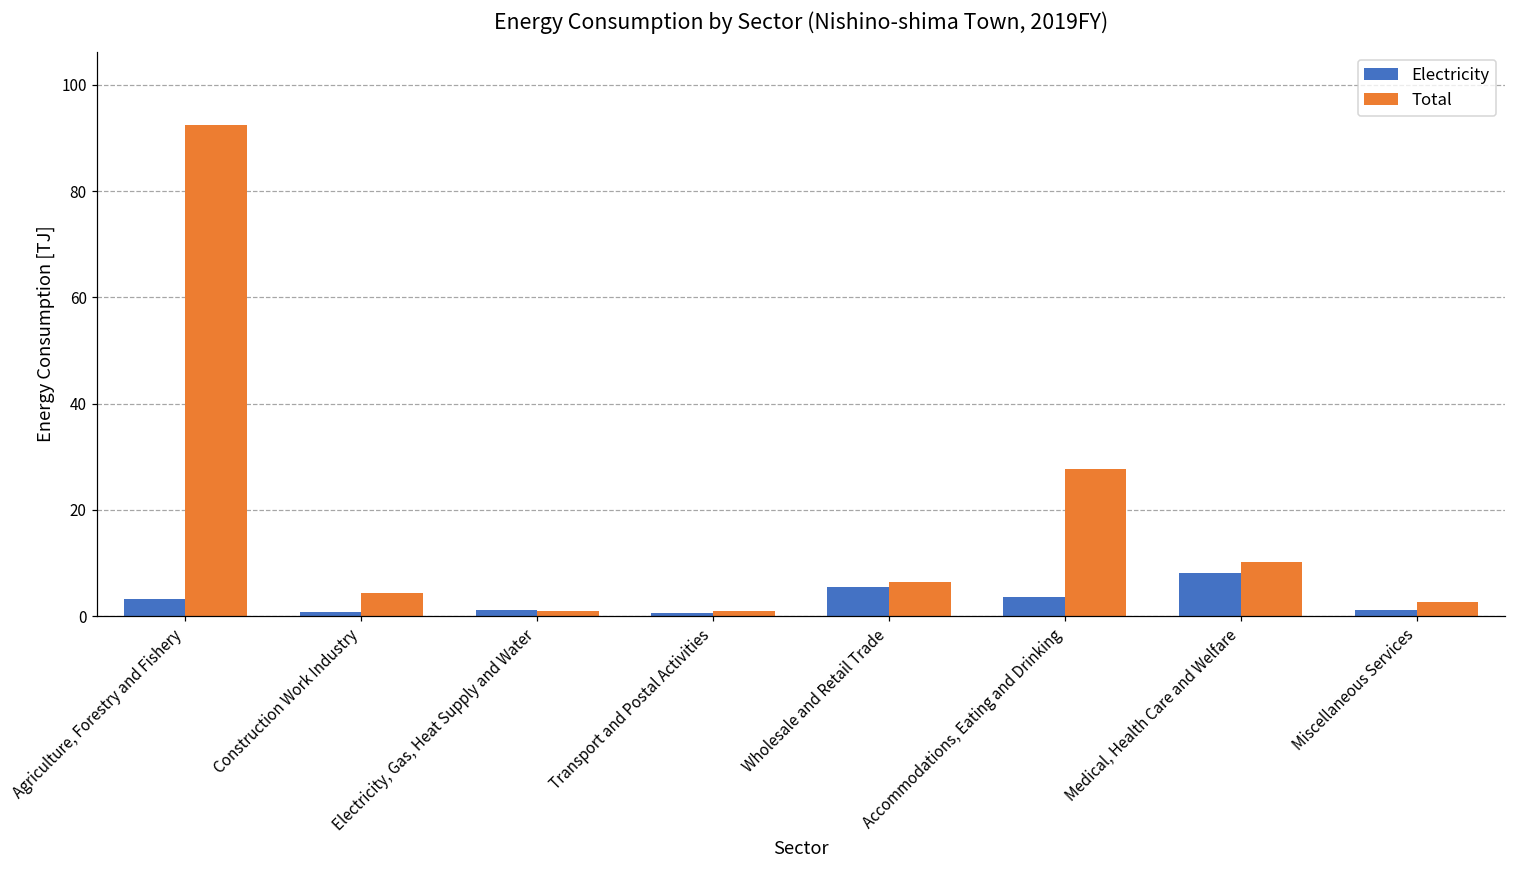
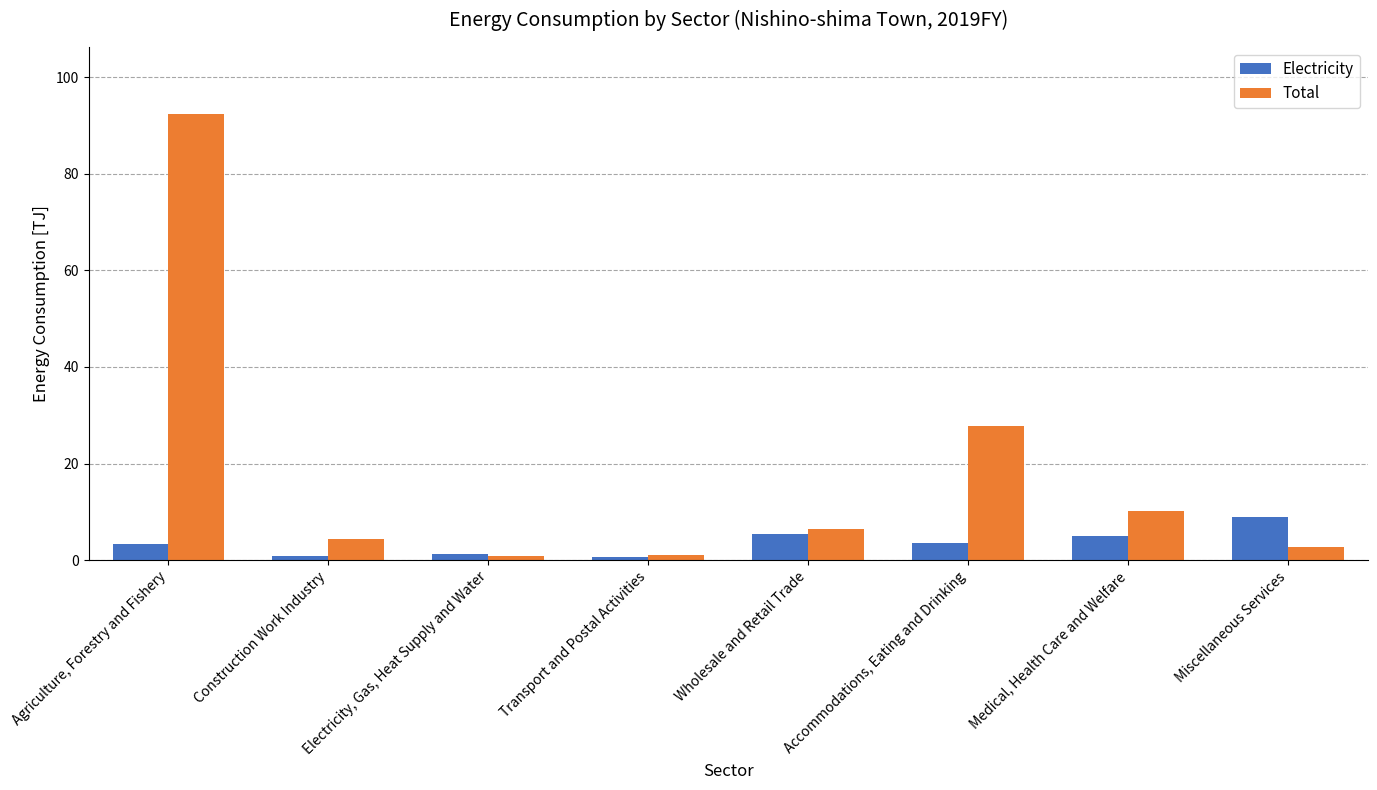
  {
    "Electricity": {
      "Agriculture, Forestry and Fishery": 3,
      "Construction Work Industry": 1,
      "Electricity, Gas, Heat Supply and Water": 1,
      "Transport and Postal Activities": 1,
      "Wholesale and Retail Trade": 6,
      "Accommodations, Eating and Drinking": 4,
-     "Medical, Health Care and Welfare": 8,
-     "Miscellaneous Services": 1
+     "Medical, Health Care and Welfare": 5,
+     "Miscellaneous Services": 9
    },
    "Total": {
      "Agriculture, Forestry and Fishery": 92,
      "Construction Work Industry": 4,
      "Electricity, Gas, Heat Supply and Water": 1,
      "Transport and Postal Activities": 1,
      "Wholesale and Retail Trade": 7,
      "Accommodations, Eating and Drinking": 28,
      "Medical, Health Care and Welfare": 10,
      "Miscellaneous Services": 3
    }
  }
